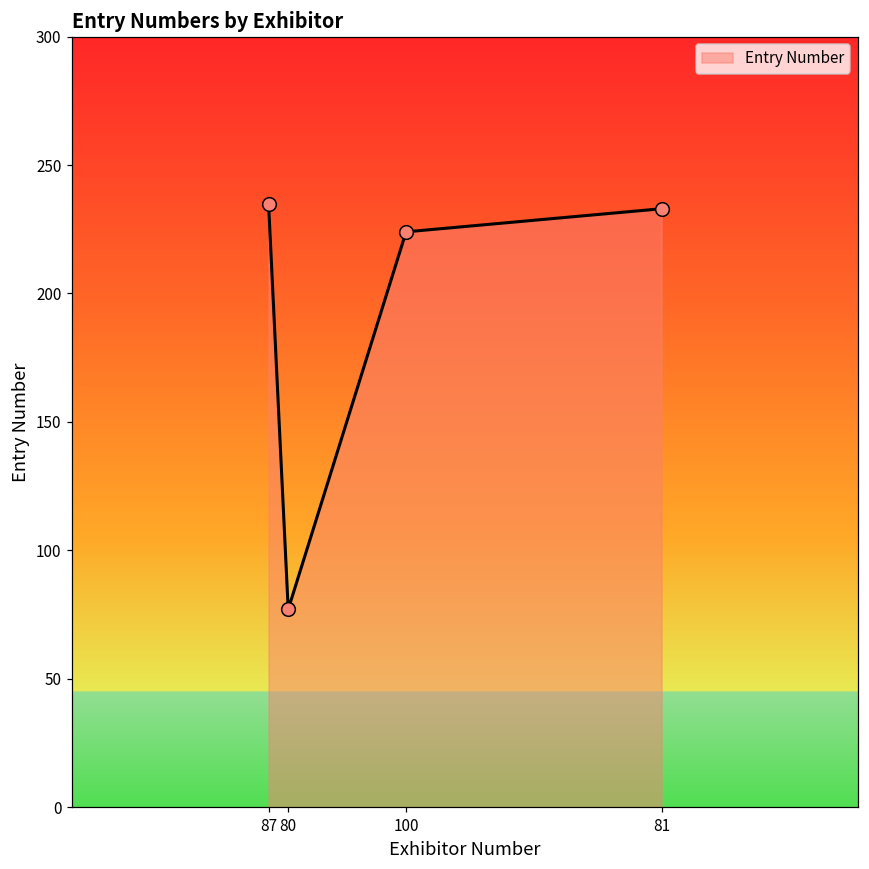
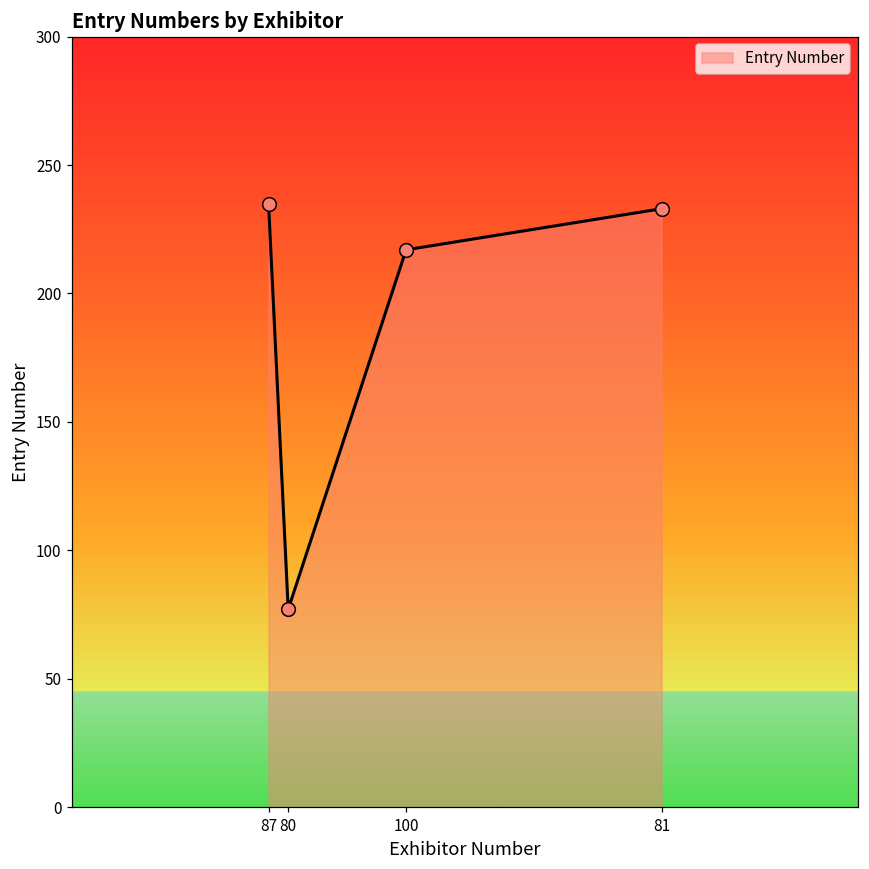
  {
    "87": 235,
    "80": 77,
-   "100": 224,
+   "100": 217,
    "81": 233
  }
